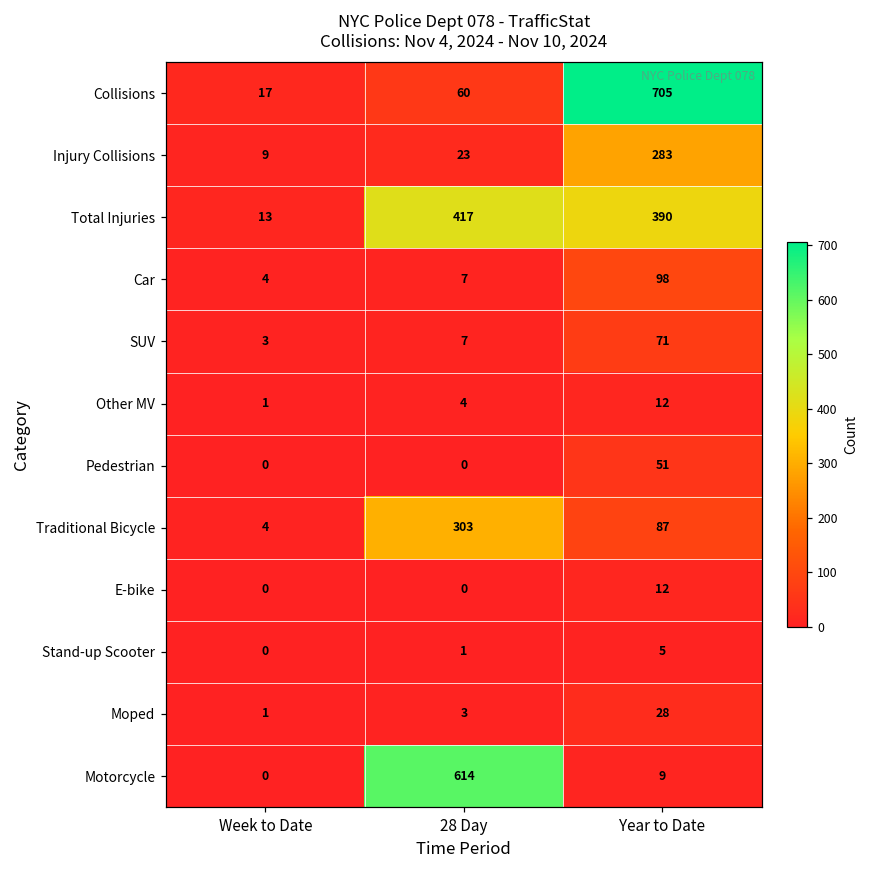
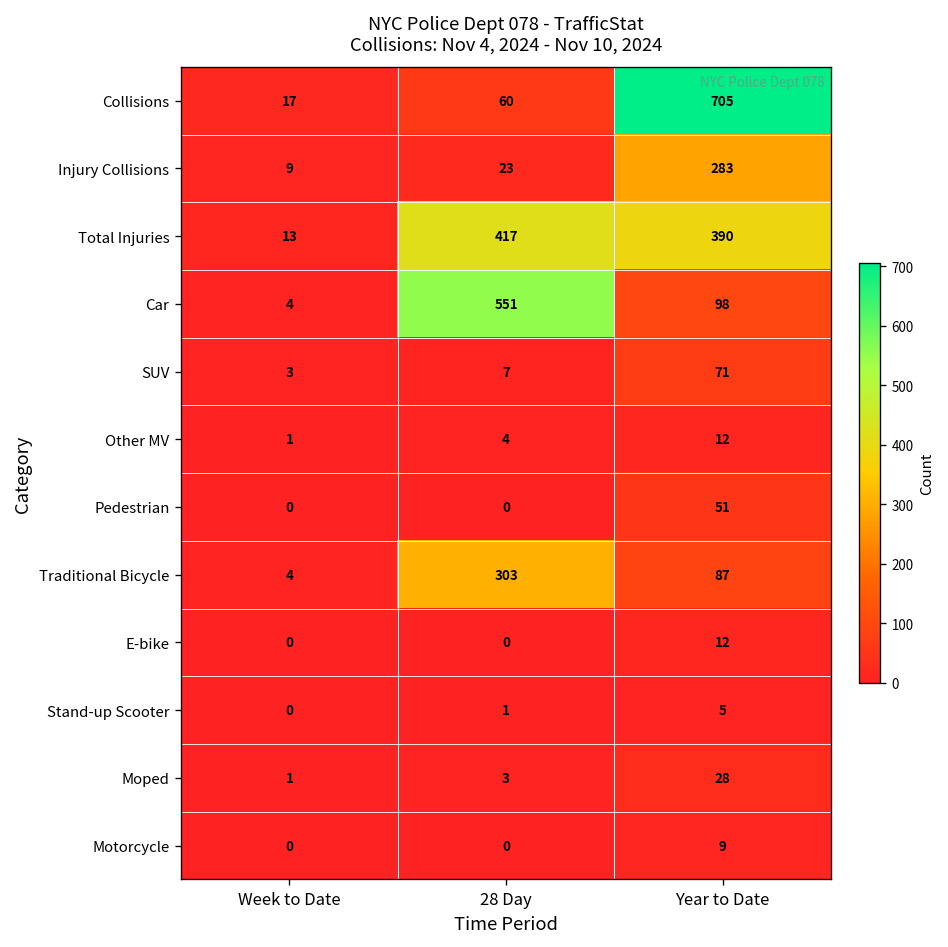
  {
    "Collisions": {
      "Week to Date": 17,
      "28 Day": 60
    },
    "Injury Collisions": {
      "Week to Date": 9,
      "28 Day": 23,
      "Year to Date": 283
    },
    "Total Injuries": {
      "Week to Date": 13,
      "28 Day": 417,
      "Year to Date": 390
    },
    "Car": {
      "Week to Date": 4,
-     "28 Day": 7,
+     "28 Day": 551,
      "Year to Date": 98
    },
    "SUV": {
      "Week to Date": 3,
      "28 Day": 7,
      "Year to Date": 71
    },
    "Other MV": {
      "Week to Date": 1,
      "28 Day": 4,
      "Year to Date": 12
    },
    "Pedestrian": {
      "Week to Date": 0,
      "28 Day": 0,
      "Year to Date": 51
    },
    "Traditional Bicycle": {
      "Week to Date": 4,
      "28 Day": 303,
      "Year to Date": 87
    },
    "E-bike": {
      "Week to Date": 0,
      "28 Day": 0,
      "Year to Date": 12
    },
    "Stand-up Scooter": {
      "Week to Date": 0,
      "28 Day": 1,
      "Year to Date": 5
    },
    "Moped": {
      "Week to Date": 1,
      "28 Day": 3,
      "Year to Date": 28
    },
    "Motorcycle": {
      "Week to Date": 0,
-     "28 Day": 614,
+     "28 Day": 0,
      "Year to Date": 9
    }
  }
